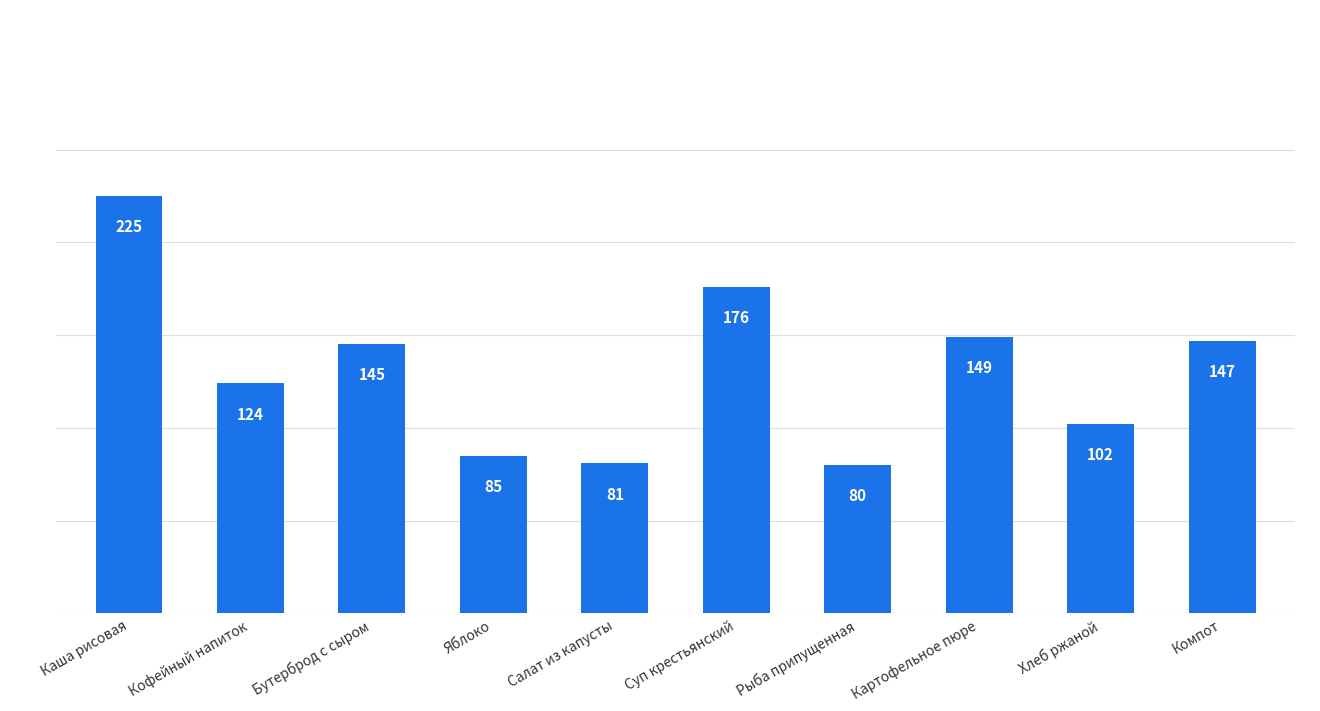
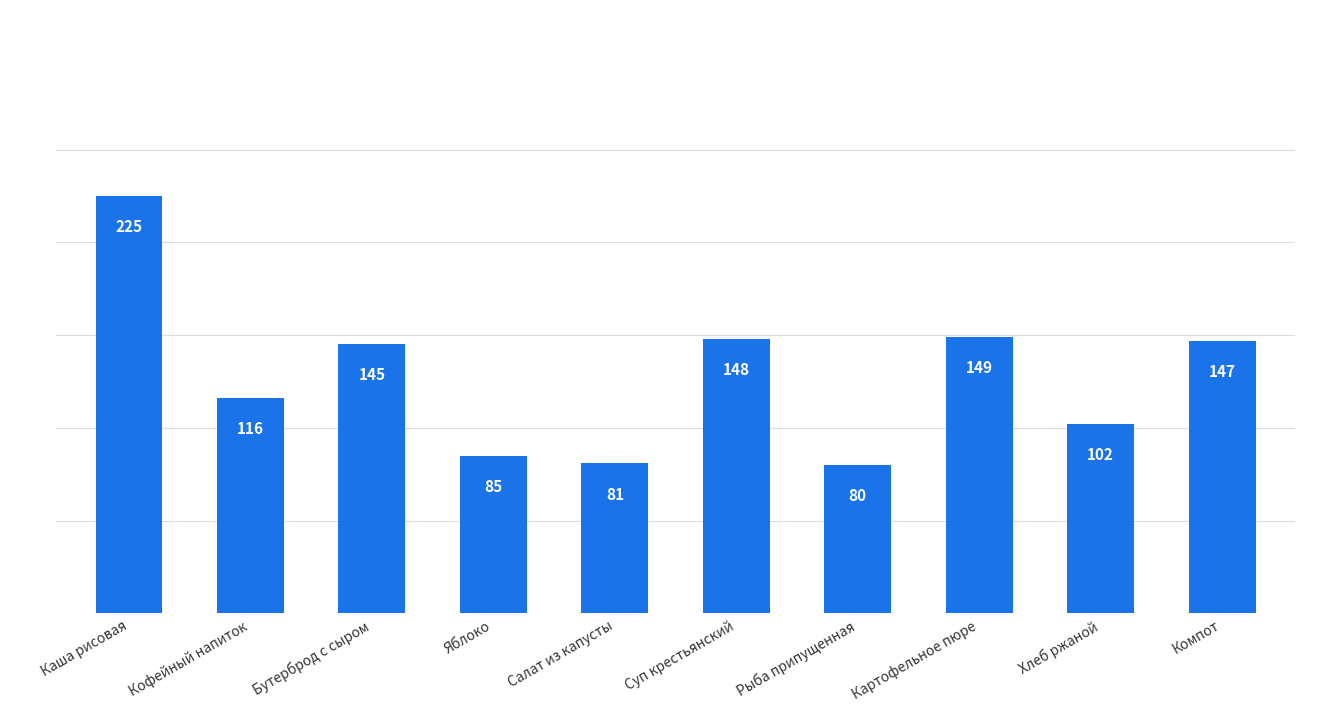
  {
    "Каша рисовая": 225,
-   "Кофейный напиток": 124,
+   "Кофейный напиток": 116,
    "Бутерброд с сыром": 145,
    "Яблоко": 85,
    "Салат из капусты": 81,
-   "Суп крестьянский": 176,
+   "Суп крестьянский": 148,
    "Рыба припущенная": 80,
    "Картофельное пюре": 149,
    "Хлеб ржаной": 102,
    "Компот": 147
  }
